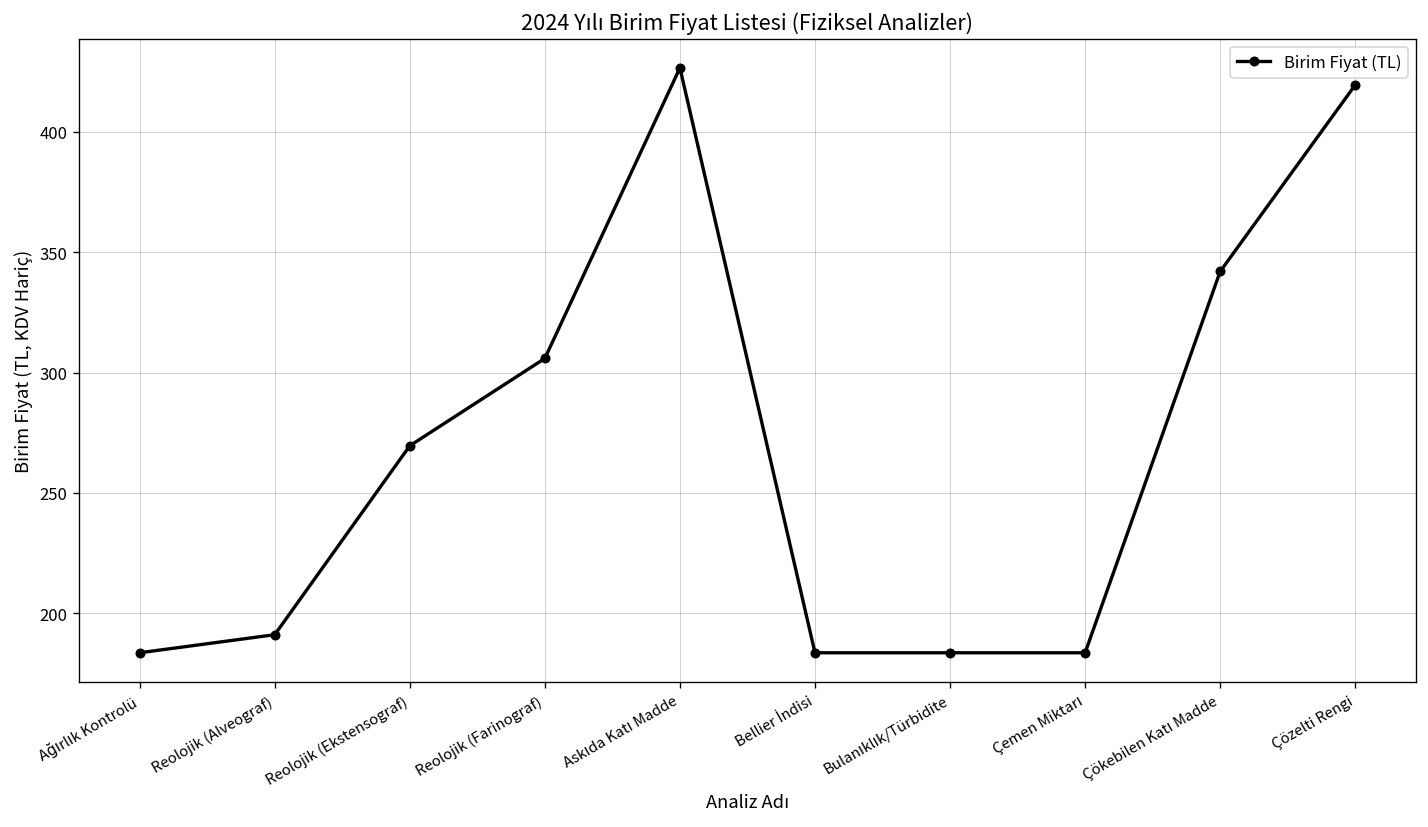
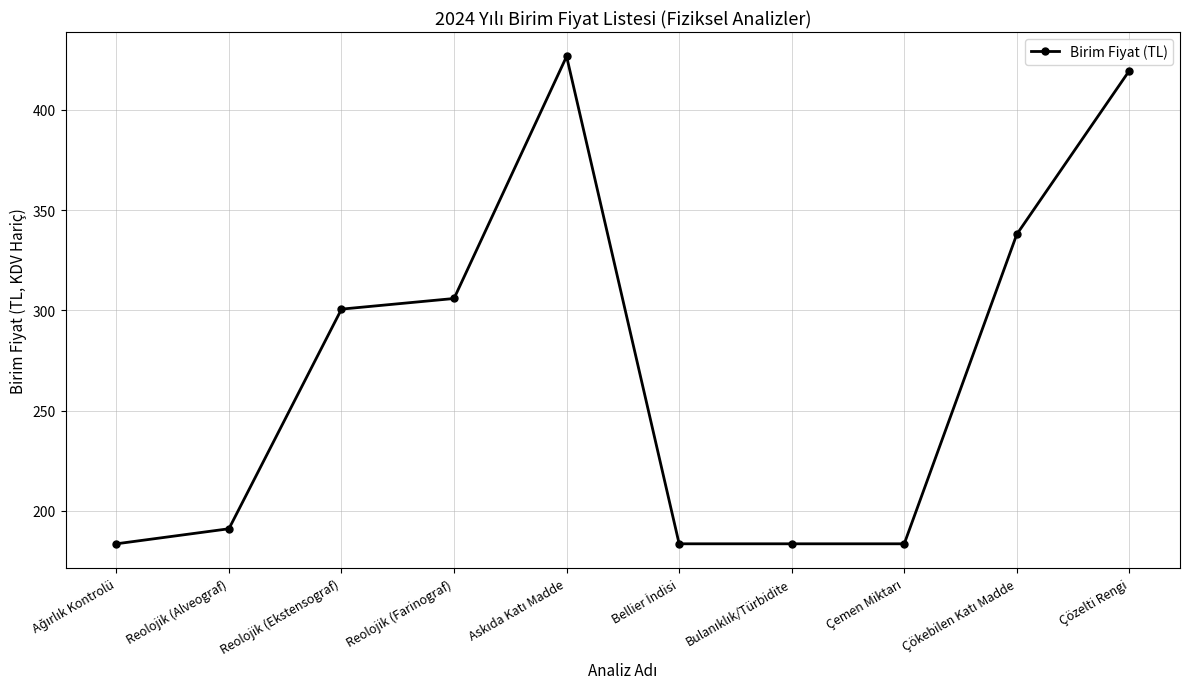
  {
    "Ağırlık Kontrolü": 184,
    "Reolojik (Alveograf)": 191,
-   "Reolojik (Ekstensograf)": 270,
+   "Reolojik (Ekstensograf)": 301,
    "Reolojik (Farinograf)": 306,
    "Askıda Katı Madde": 427,
    "Bellier İndisi": 184,
    "Bulanıklık/Türbidite": 184,
    "Çemen Miktarı": 184,
-   "Çökebilen Katı Madde": 342,
+   "Çökebilen Katı Madde": 338,
    "Çözelti Rengi": 420
  }
